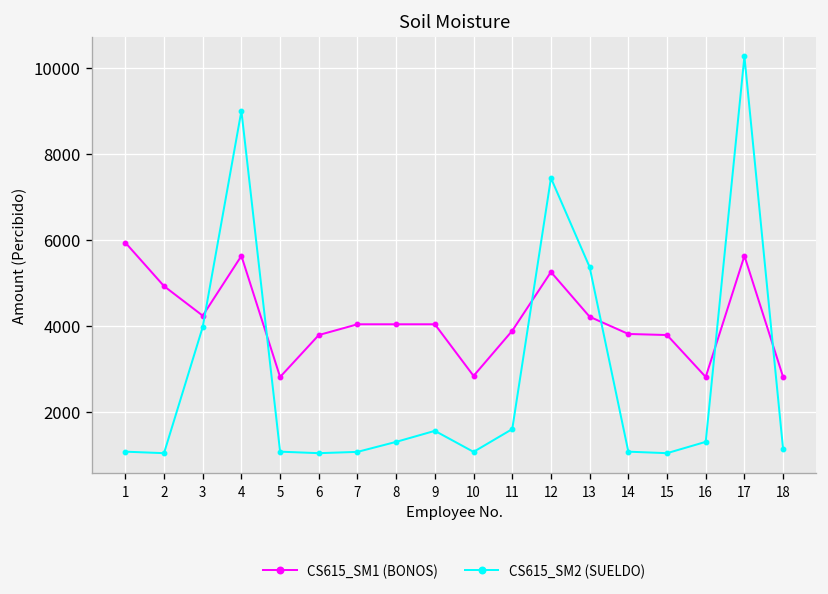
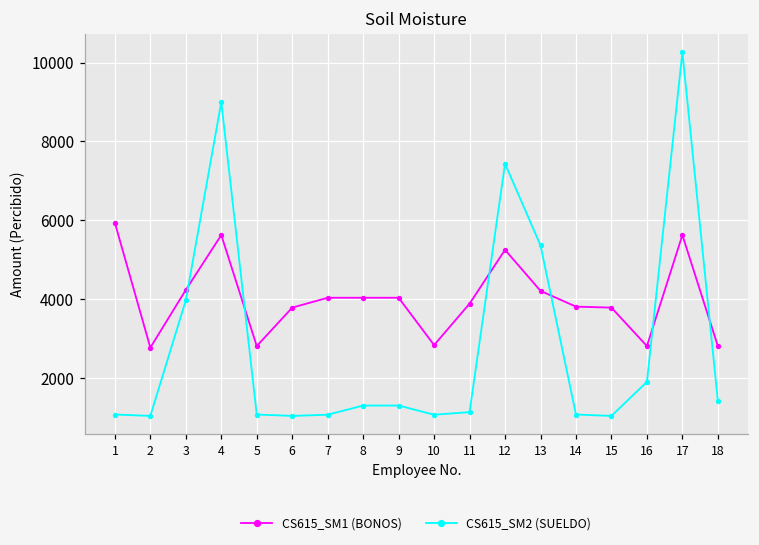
  {
    "CS615_SM1 (BONOS)": {
      "1": 5900,
-     "2": 4900,
+     "2": 2800,
      "3": 4200,
      "4": 5600,
      "5": 2800,
      "6": 3800,
      "7": 4000,
      "8": 4000,
      "9": 4000,
      "10": 2800,
      "11": 3900,
      "12": 5300,
      "13": 4200,
      "14": 3800,
      "15": 3800,
      "16": 2800,
      "17": 5600,
      "18": 2800
    },
    "CS615_SM2 (SUELDO)": {
      "1": 1100,
      "2": 1000,
      "3": 4000,
      "4": 9000,
      "5": 1100,
      "6": 1000,
      "7": 1100,
      "8": 1300,
-     "9": 1600,
+     "9": 1300,
      "10": 1100,
-     "11": 1600,
+     "11": 1100,
      "12": 7400,
      "13": 5400,
      "14": 1100,
      "15": 1000,
-     "16": 1300,
+     "16": 1900,
      "17": 10300,
-     "18": 1100
+     "18": 1400
    }
  }
